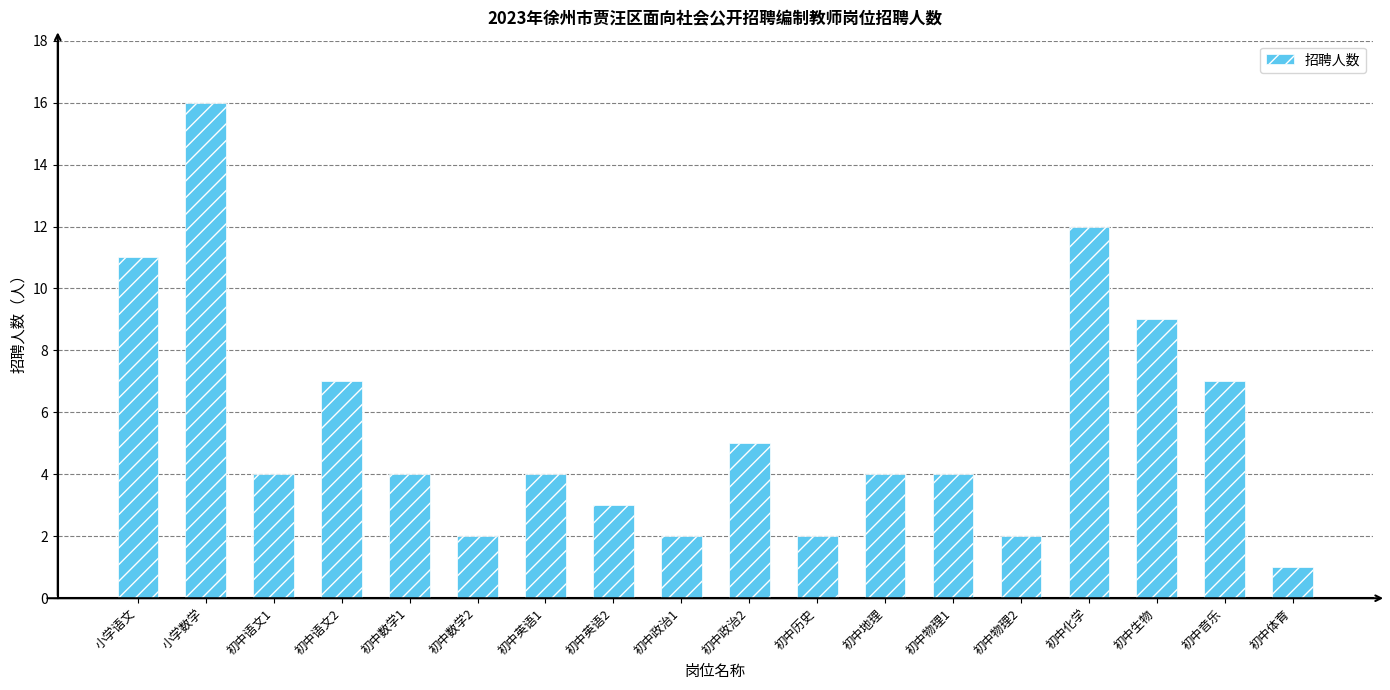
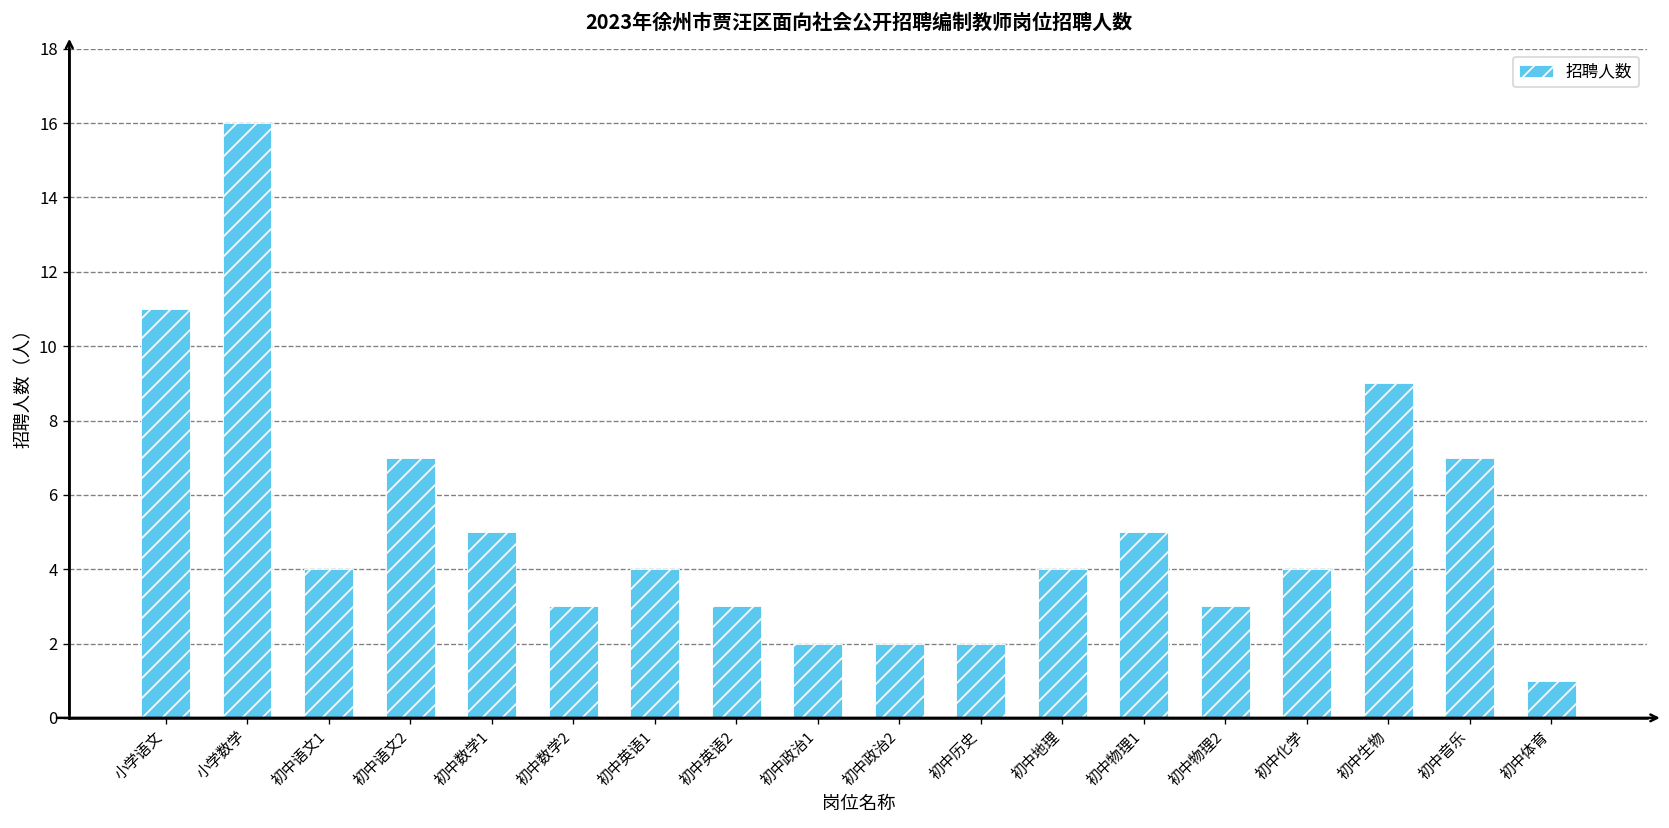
  {
    "小学语文": 11,
    "小学数学": 16,
    "初中语文1": 4,
    "初中语文2": 7,
-   "初中数学1": 4,
-   "初中数学2": 2,
+   "初中数学1": 5,
+   "初中数学2": 3,
    "初中英语1": 4,
    "初中英语2": 3,
    "初中政治1": 2,
-   "初中政治2": 5,
+   "初中政治2": 2,
    "初中历史": 2,
    "初中地理": 4,
-   "初中物理1": 4,
-   "初中物理2": 2,
-   "初中化学": 12,
+   "初中物理1": 5,
+   "初中物理2": 3,
+   "初中化学": 4,
    "初中生物": 9,
    "初中音乐": 7,
    "初中体育": 1
  }
